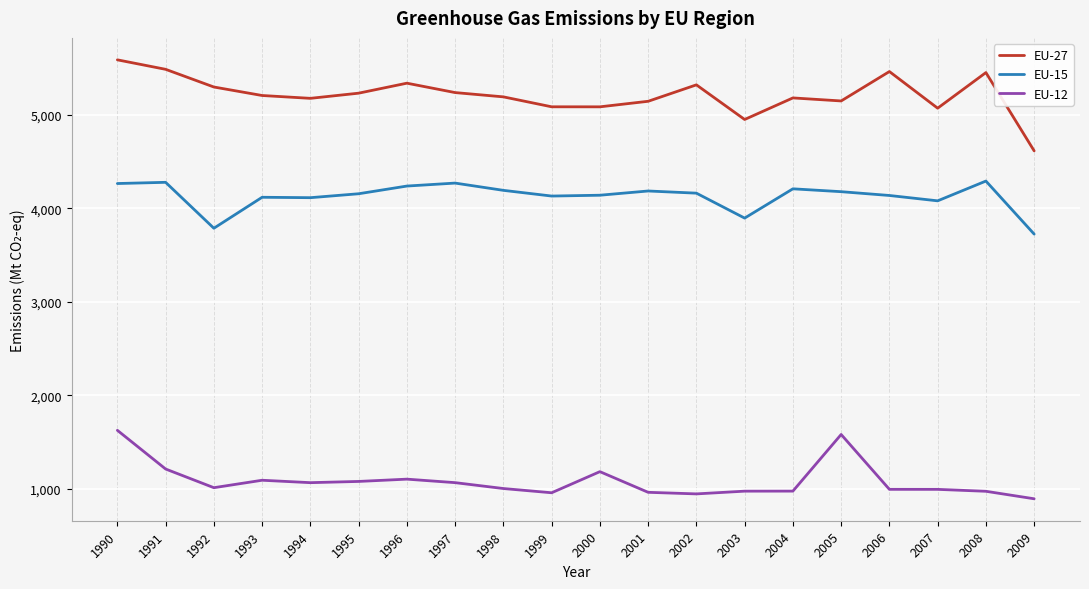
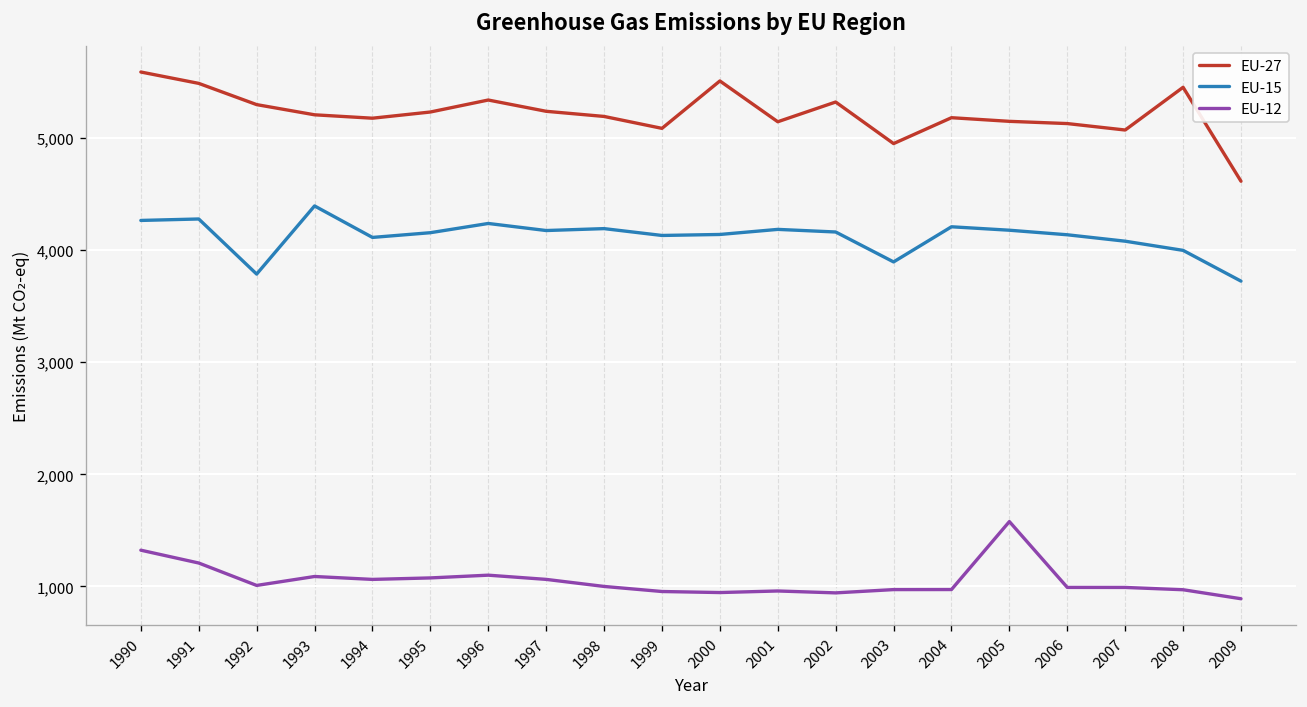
  {
    "EU-27": {
      "1990": "5,600",
      "1991": "5,500",
      "1992": "5,300",
      "1993": "5,200",
      "1994": "5,200",
      "1995": "5,200",
      "1996": "5,300",
      "1997": "5,200",
      "1998": "5,200",
      "1999": "5,100",
-     "2000": "5,100",
+     "2000": "5,500",
      "2001": "5,100",
      "2002": "5,300",
      "2003": "5,000",
      "2004": "5,200",
      "2005": "5,100",
-     "2006": "5,500",
+     "2006": "5,100",
      "2007": "5,100",
      "2008": "5,500",
      "2009": "4,600"
    },
    "EU-15": {
      "1990": "4,300",
      "1991": "4,300",
      "1992": "3,800",
-     "1993": "4,100",
+     "1993": "4,400",
      "1994": "4,100",
      "1995": "4,200",
      "1996": "4,200",
-     "1997": "4,300",
+     "1997": "4,200",
      "1998": "4,200",
      "1999": "4,100",
      "2000": "4,100",
      "2001": "4,200",
      "2002": "4,200",
      "2003": "3,900",
      "2004": "4,200",
      "2005": "4,200",
      "2006": "4,100",
      "2007": "4,100",
-     "2008": "4,300",
+     "2008": "4,000",
      "2009": "3,700"
    },
    "EU-12": {
-     "1990": "1,600",
+     "1990": "1,300",
      "1991": "1,200",
      "1992": "1,000",
      "1993": "1,100",
      "1994": "1,100",
      "1995": "1,100",
      "1996": "1,100",
      "1997": "1,100",
      "1998": "1,000",
      "1999": "1,000",
-     "2000": "1,200",
+     "2000": "900",
      "2001": "1,000",
      "2002": "900",
      "2003": "1,000",
      "2004": "1,000",
      "2005": "1,600",
      "2006": "1,000",
      "2007": "1,000",
      "2008": "1,000",
      "2009": "900"
    }
  }
